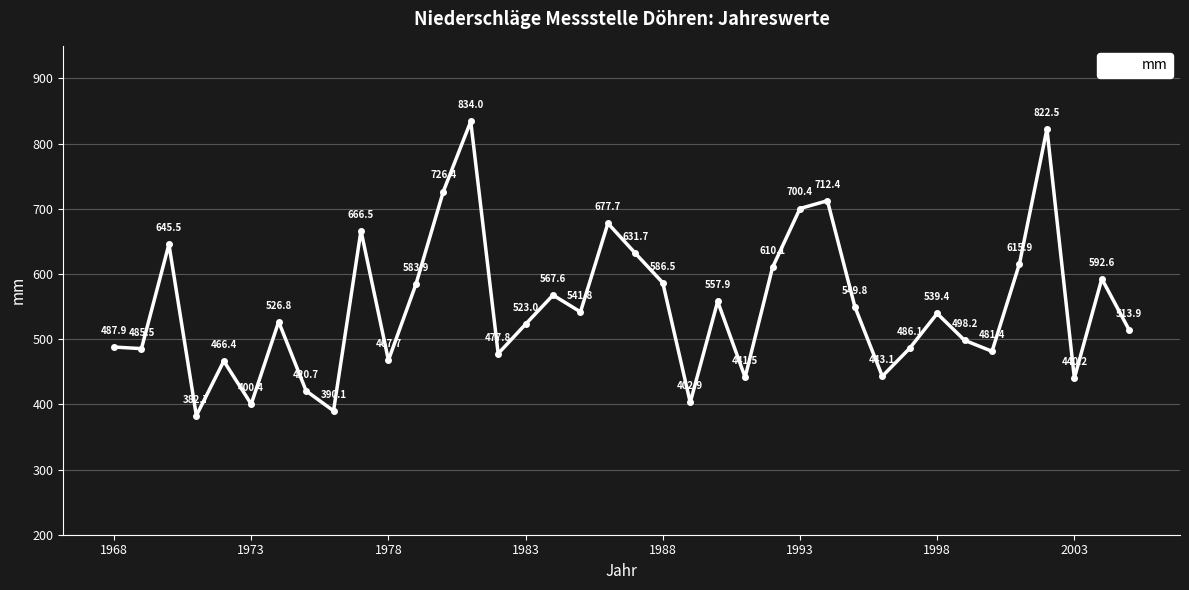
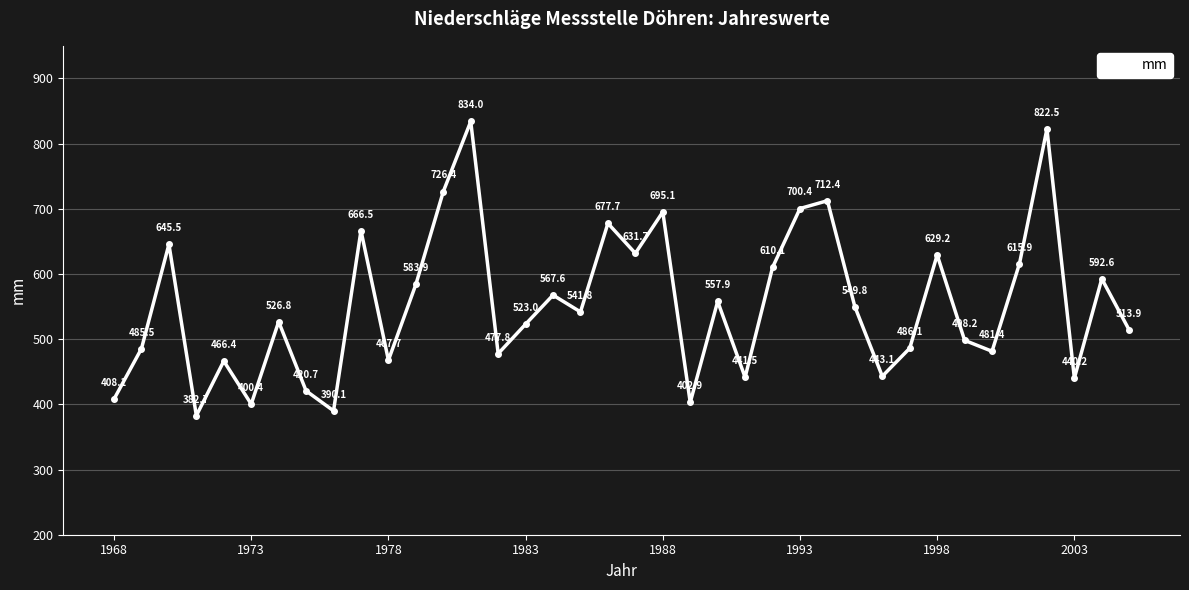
  {
-   "1968": 487.9,
+   "1968": 408.1,
    "1973": 400.4,
    "1978": 467.7,
    "1983": 523.0,
-   "1988": 586.5,
+   "1988": 695.1,
    "1993": 700.4,
-   "1998": 539.4,
+   "1998": 629.2,
    "2003": 440.2
  }
